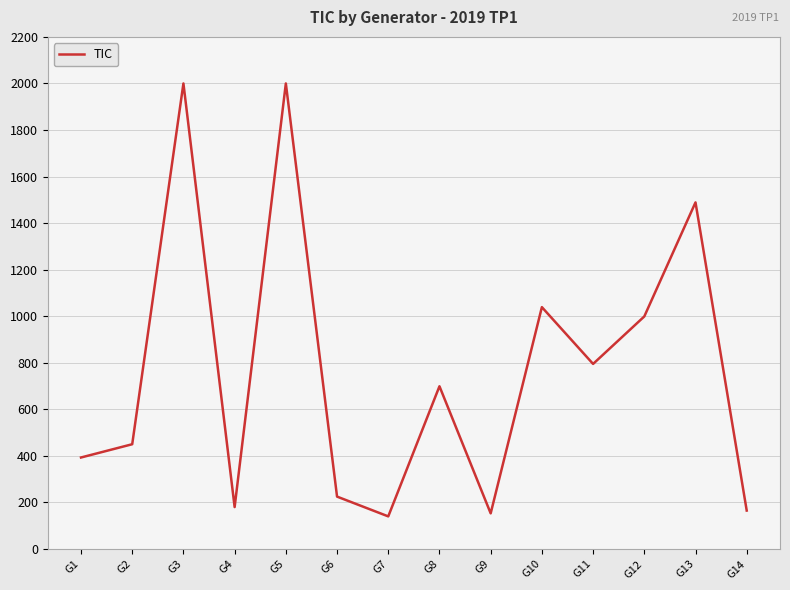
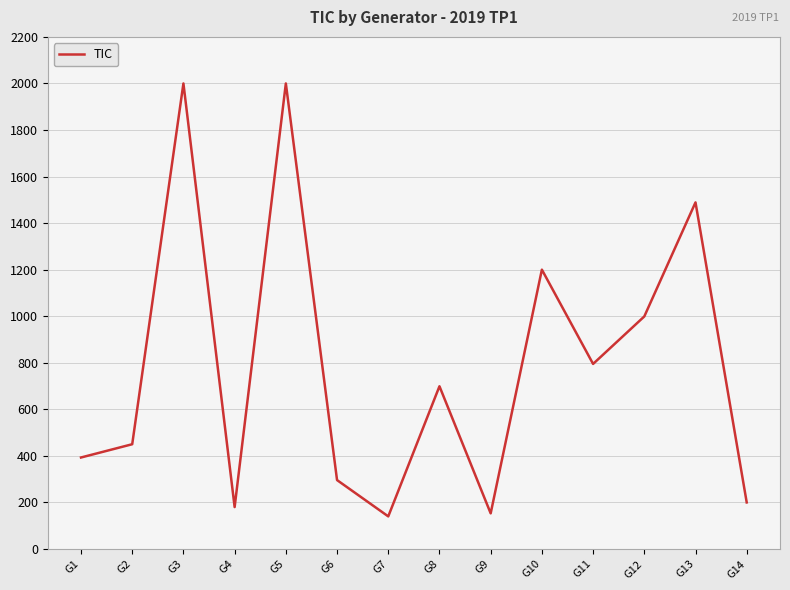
  {
    "G1": 390,
    "G2": 450,
    "G3": 2000,
    "G4": 180,
    "G5": 2000,
-   "G6": 230,
+   "G6": 300,
    "G7": 140,
    "G8": 700,
    "G9": 150,
-   "G10": 1040,
+   "G10": 1200,
    "G11": 800,
    "G12": 1000,
    "G13": 1490,
-   "G14": 170
+   "G14": 200
  }
